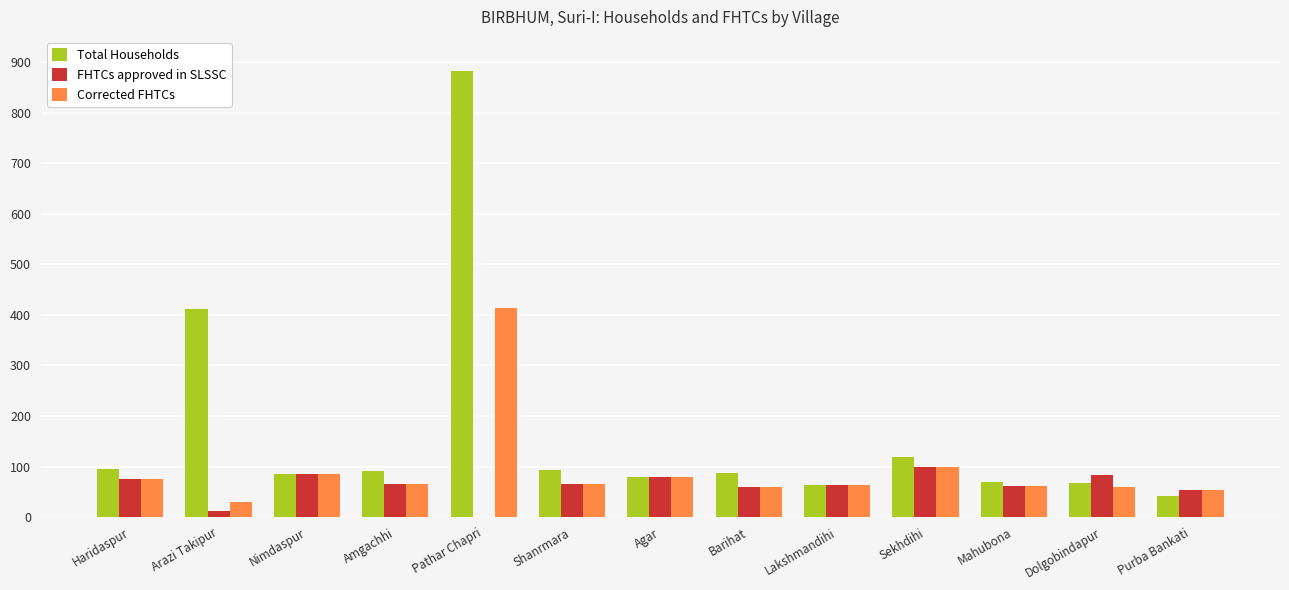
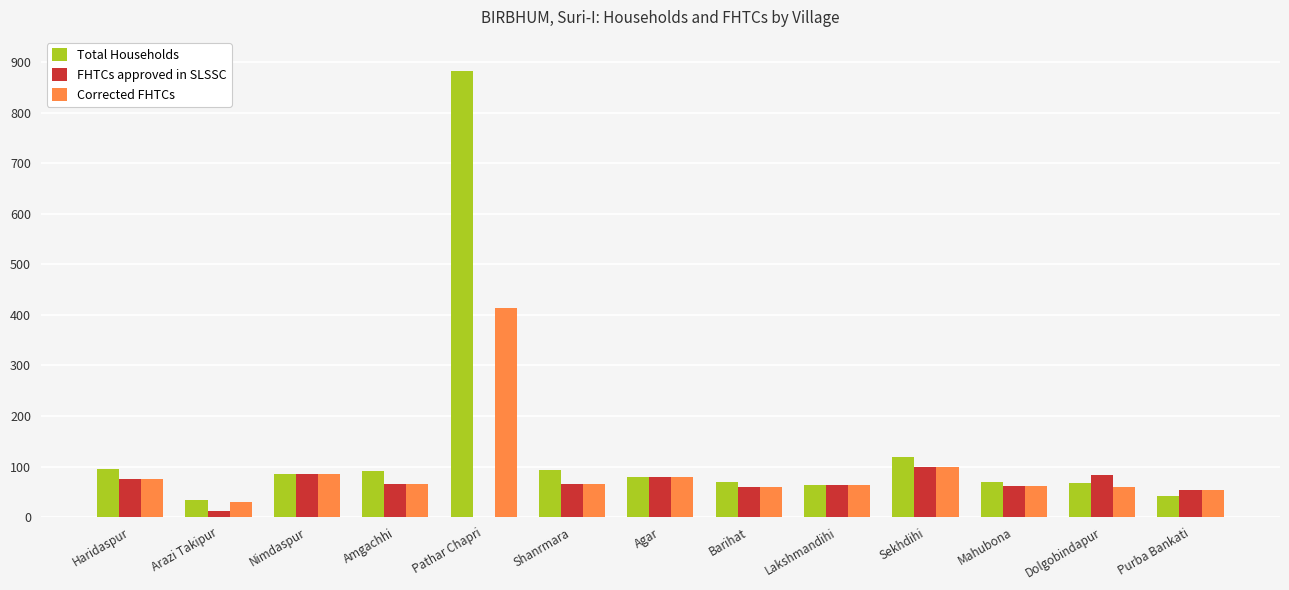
  {
    "Total Households": {
      "Haridaspur": 100,
-     "Arazi Takipur": 410,
+     "Arazi Takipur": 30,
      "Nimdaspur": 90,
      "Amgachhi": 90,
      "Pathar Chapri": 880,
      "Shanrmara": 90,
      "Agar": 80,
-     "Barihat": 90,
+     "Barihat": 70,
      "Lakshmandihi": 60,
      "Sekhdihi": 120,
      "Mahubona": 70,
      "Dolgobindapur": 70,
      "Purba Bankati": 40
    },
    "FHTCs approved in SLSSC": {
      "Haridaspur": 80,
      "Arazi Takipur": 10,
      "Nimdaspur": 90,
      "Amgachhi": 70,
      "Pathar Chapri": 0,
      "Shanrmara": 70,
      "Agar": 80,
      "Barihat": 60,
      "Lakshmandihi": 60,
      "Sekhdihi": 100,
      "Mahubona": 60,
      "Dolgobindapur": 80,
      "Purba Bankati": 50
    },
    "Corrected FHTCs": {
      "Haridaspur": 80,
      "Arazi Takipur": 30,
      "Nimdaspur": 90,
      "Amgachhi": 70,
      "Pathar Chapri": 410,
      "Shanrmara": 70,
      "Agar": 80,
      "Barihat": 60,
      "Lakshmandihi": 60,
      "Sekhdihi": 100,
      "Mahubona": 60,
      "Dolgobindapur": 60,
      "Purba Bankati": 50
    }
  }
